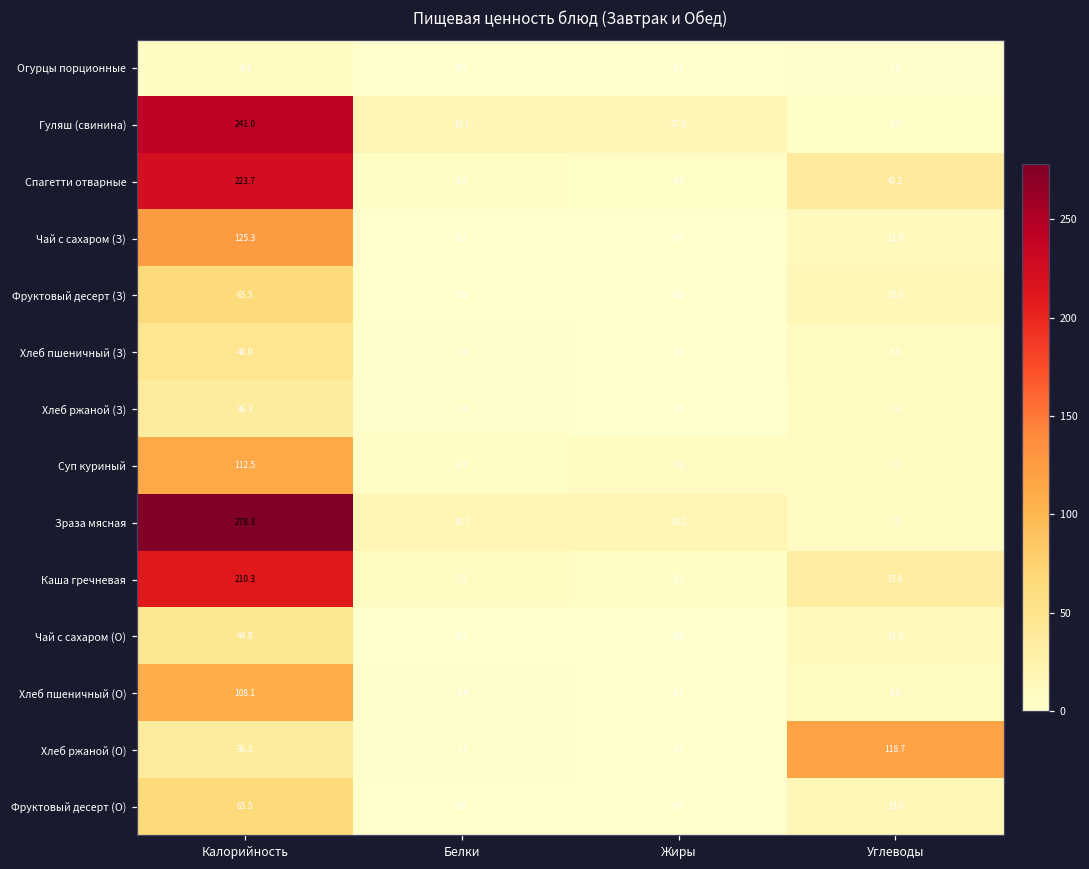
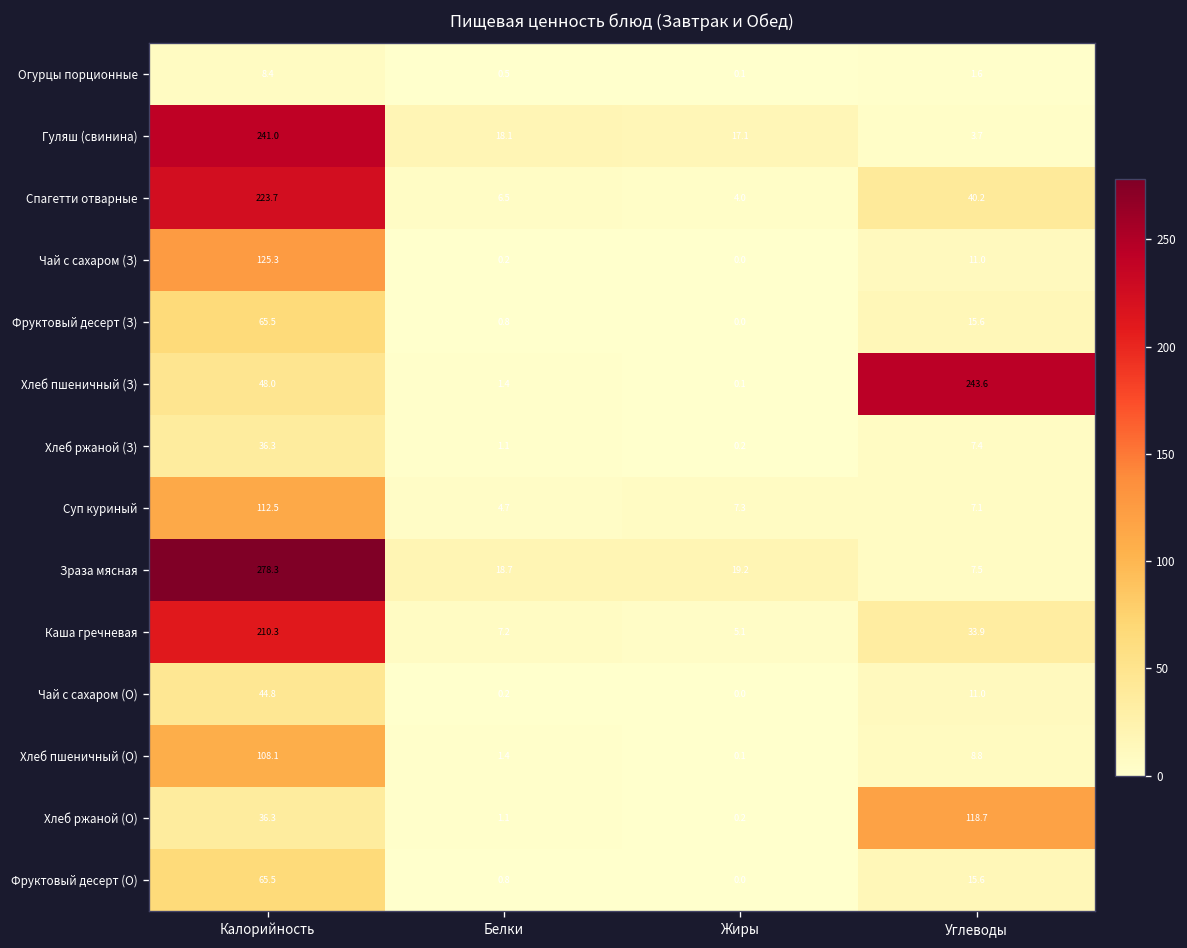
  {
    "Огурцы порционные": {
      "Калорийность": 8.4,
      "Белки": 0.5,
      "Жиры": 0.1,
      "Углеводы": 1.6
    },
    "Гуляш (свинина)": {
      "Калорийность": 241.0,
      "Белки": 18.1,
      "Жиры": 17.1,
      "Углеводы": 3.7
    },
    "Спагетти отварные": {
      "Калорийность": 223.7,
      "Белки": 6.5,
      "Жиры": 4.0,
      "Углеводы": 40.2
    },
    "Чай с сахаром (З)": {
      "Калорийность": 125.3,
      "Белки": 0.2,
      "Углеводы": 11.0
    },
    "Фруктовый десерт (З)": {
      "Калорийность": 65.5,
      "Углеводы": 15.6
    },
    "Хлеб пшеничный (З)": {
      "Калорийность": 48.0,
      "Белки": 1.4,
      "Жиры": 0.1,
-     "Углеводы": 8.8
+     "Углеводы": 243.6
    },
    "Хлеб ржаной (З)": {
      "Калорийность": 36.3,
      "Белки": 1.1,
      "Жиры": 0.2,
      "Углеводы": 7.4
    },
    "Суп куриный": {
      "Калорийность": 112.5,
      "Белки": 4.7,
      "Жиры": 7.3,
      "Углеводы": 7.1
    },
    "Зраза мясная": {
      "Калорийность": 278.3,
      "Белки": 18.7,
      "Жиры": 19.2,
      "Углеводы": 7.5
    },
    "Каша гречневая": {
      "Калорийность": 210.3,
      "Белки": 7.2,
      "Жиры": 5.1,
      "Углеводы": 33.9
    },
    "Чай с сахаром (О)": {
      "Калорийность": 44.8,
      "Белки": 0.2,
      "Углеводы": 11.0
    },
    "Хлеб пшеничный (О)": {
      "Калорийность": 108.1,
      "Белки": 1.4,
      "Жиры": 0.1,
      "Углеводы": 8.8
    },
    "Хлеб ржаной (О)": {
      "Калорийность": 36.3,
      "Белки": 1.1,
      "Жиры": 0.2,
      "Углеводы": 118.7
    },
    "Фруктовый десерт (О)": {
      "Калорийность": 65.5,
      "Углеводы": 15.6
    }
  }
